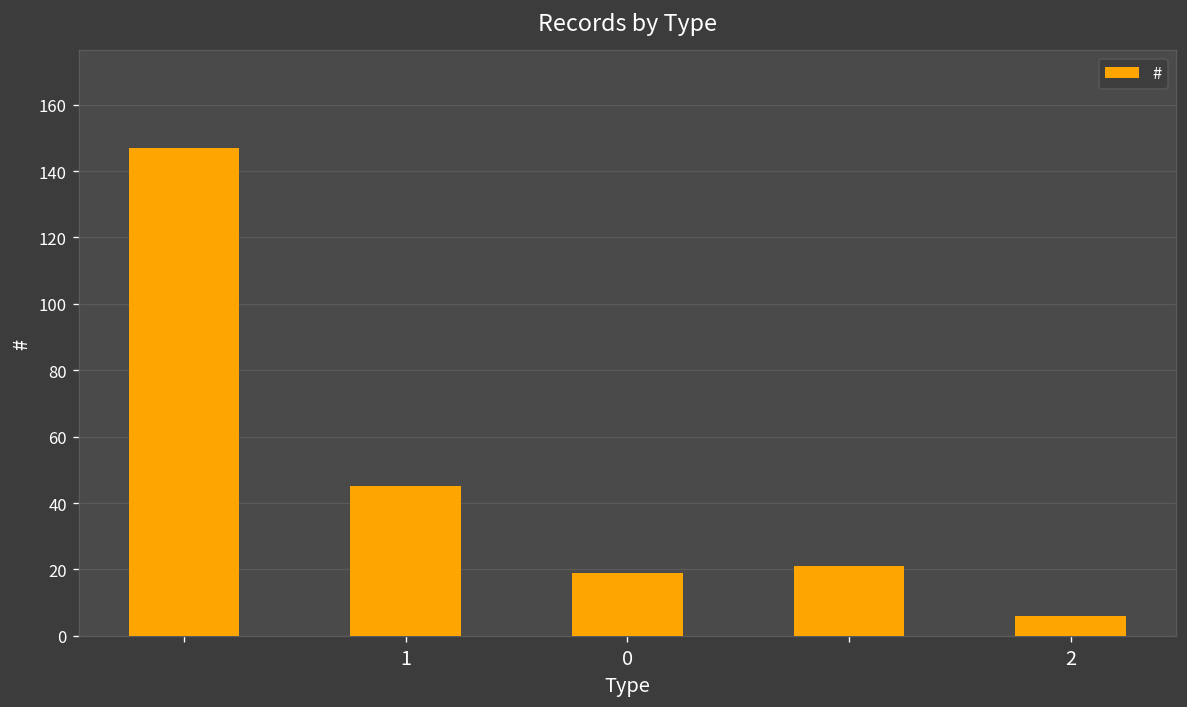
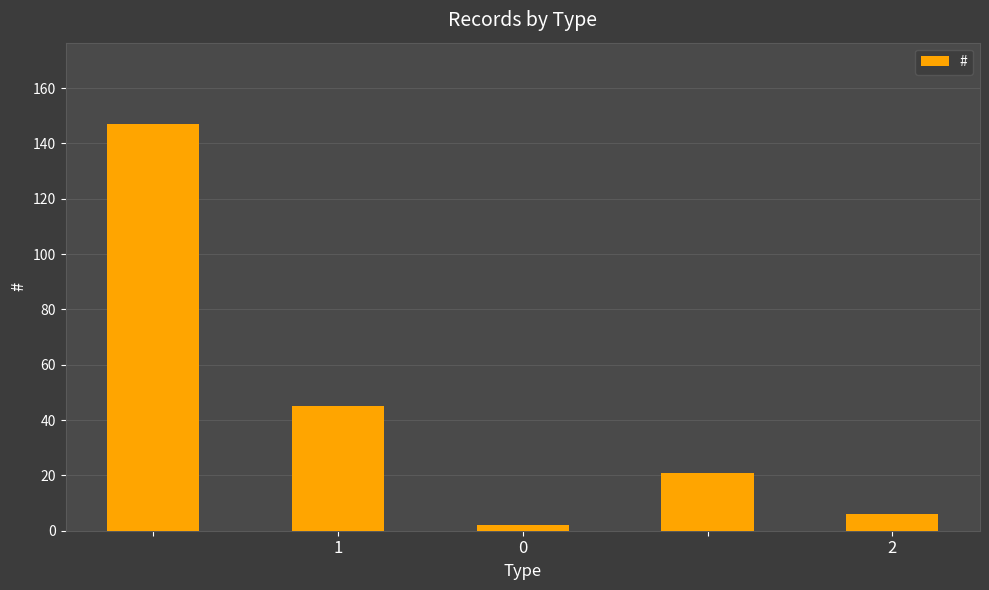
  {
    "1": 45,
-   "0": 19,
+   "0": 2,
    "2": 6
  }
